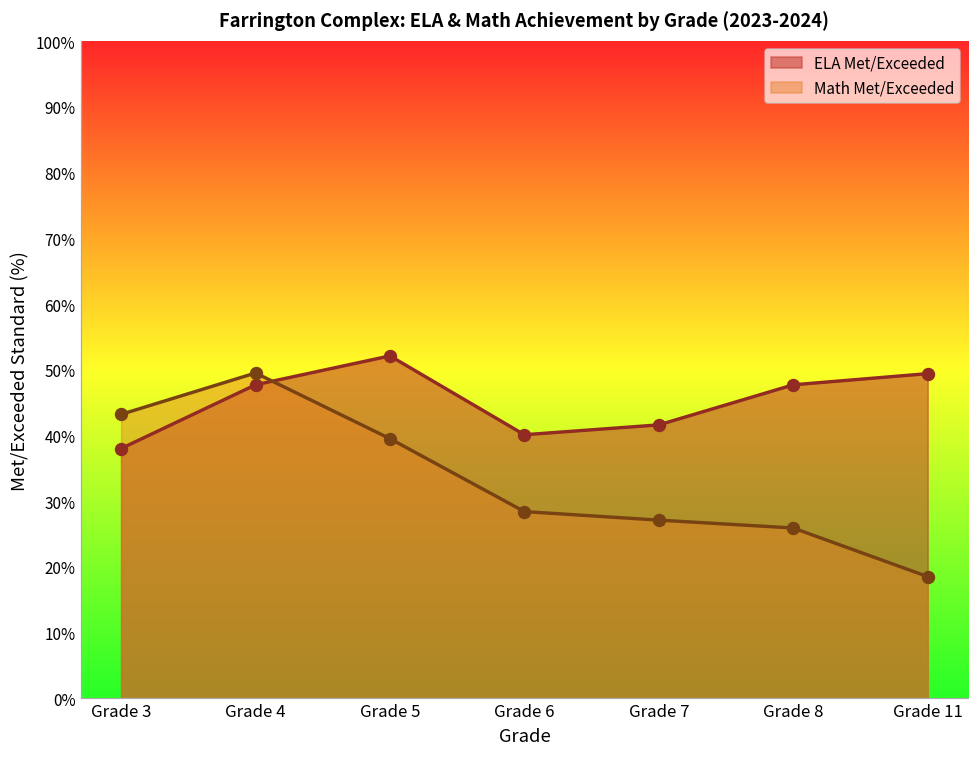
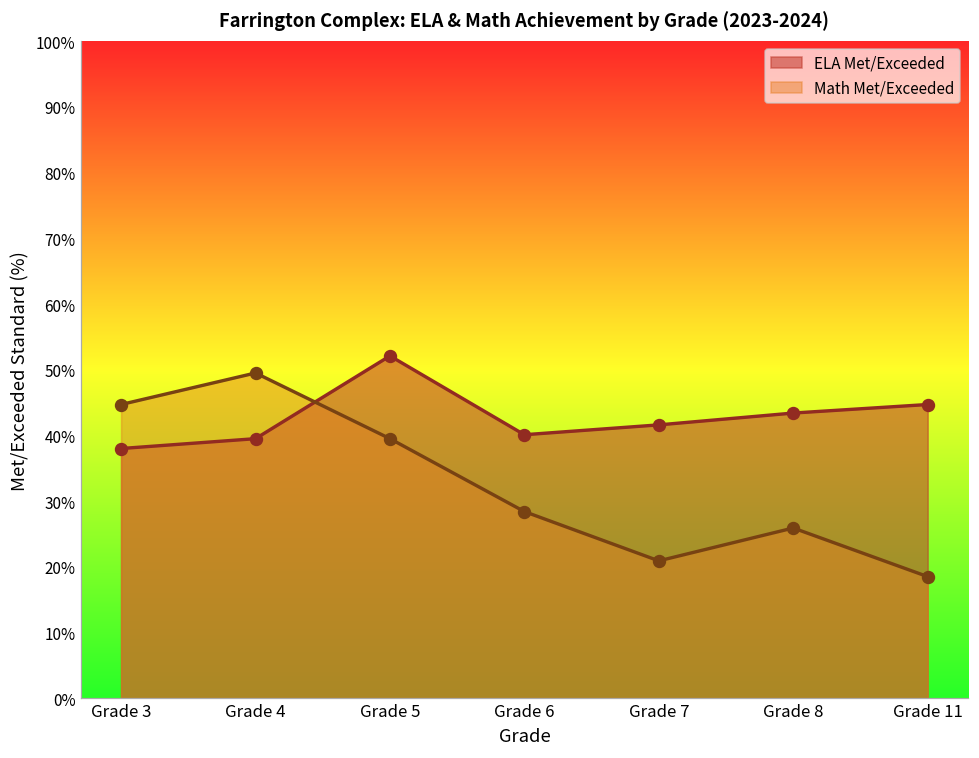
  {
    "ELA Met/Exceeded": {
      "Grade 3": "38%",
-     "Grade 4": "48%",
+     "Grade 4": "40%",
      "Grade 5": "52%",
      "Grade 6": "40%",
      "Grade 7": "42%",
-     "Grade 8": "48%",
-     "Grade 11": "49%"
+     "Grade 8": "43%",
+     "Grade 11": "45%"
    },
    "Math Met/Exceeded": {
-     "Grade 3": "43%",
+     "Grade 3": "45%",
      "Grade 4": "50%",
      "Grade 5": "40%",
      "Grade 6": "28%",
-     "Grade 7": "27%",
+     "Grade 7": "21%",
      "Grade 8": "26%",
      "Grade 11": "19%"
    }
  }
